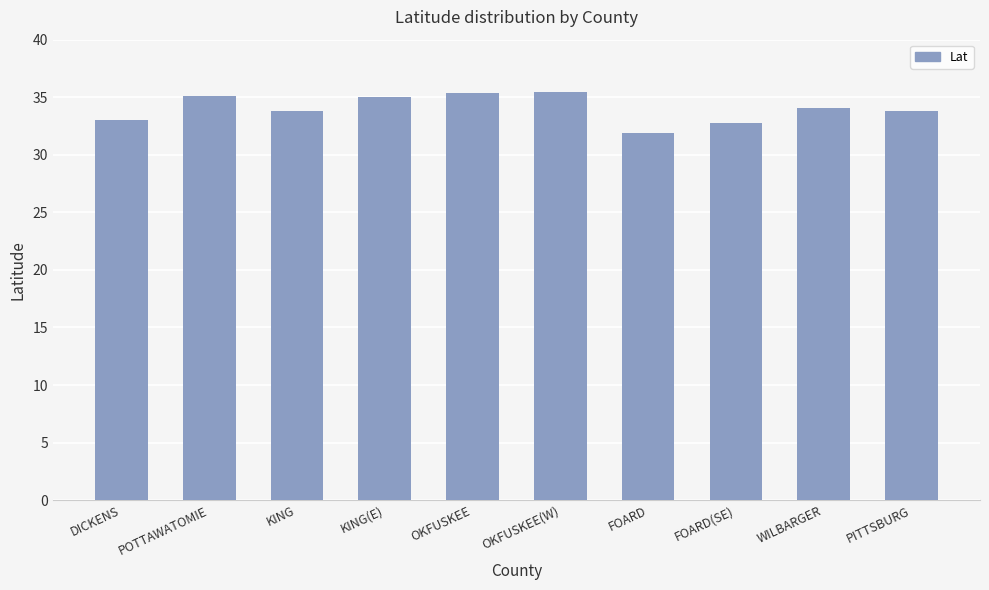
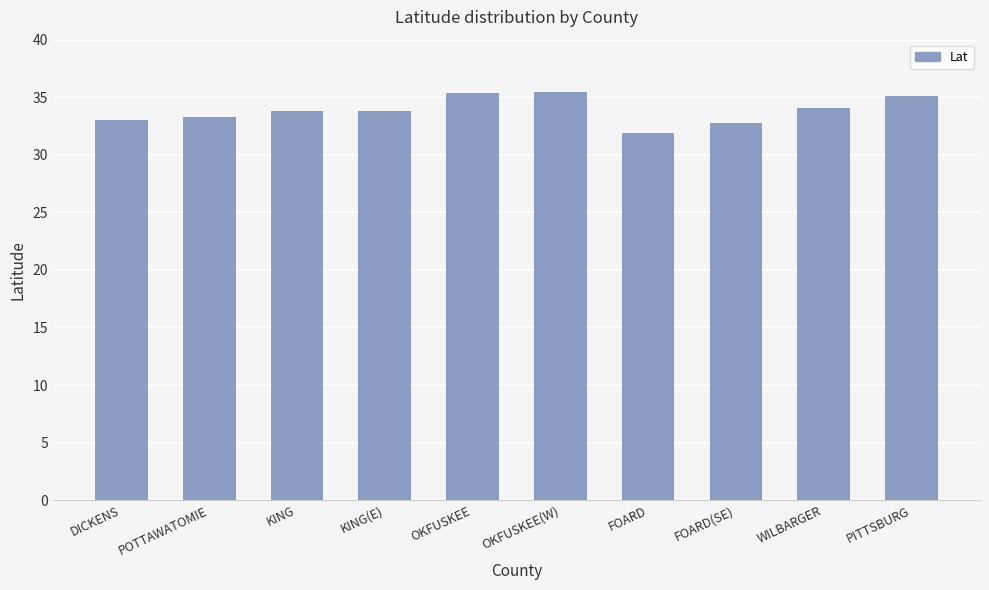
  {
    "DICKENS": 33.0,
-   "POTTAWATOMIE": 35.1,
+   "POTTAWATOMIE": 33.2,
    "KING": 33.8,
-   "KING(E)": 35.0,
+   "KING(E)": 33.8,
    "OKFUSKEE": 35.4,
    "OKFUSKEE(W)": 35.4,
    "FOARD": 31.9,
    "FOARD(SE)": 32.8,
    "WILBARGER": 34.1,
-   "PITTSBURG": 33.8
+   "PITTSBURG": 35.1
  }
